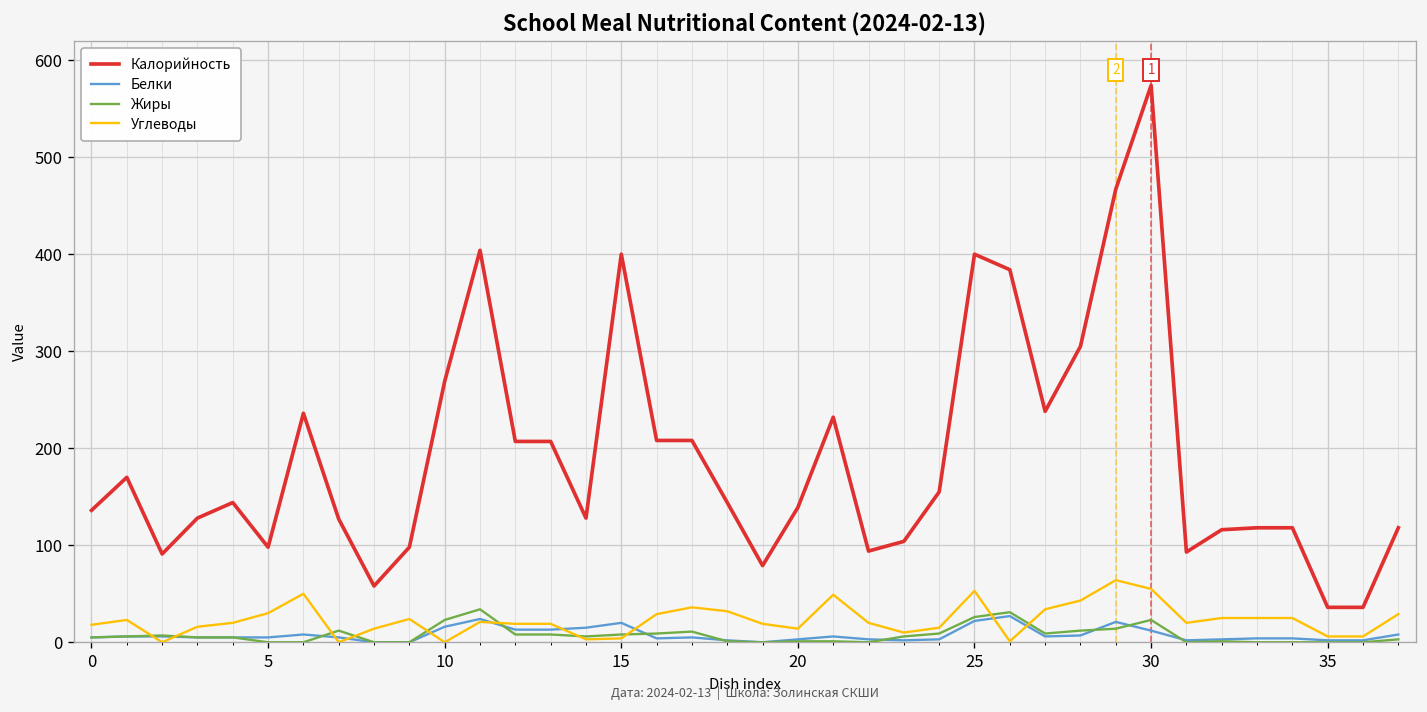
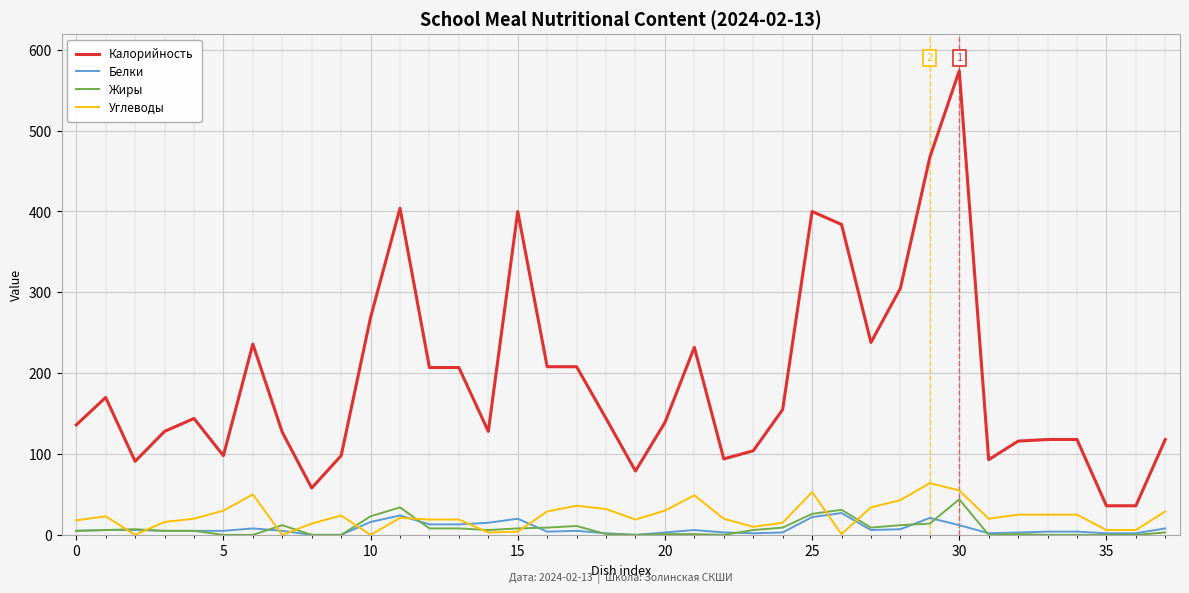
  {
    "Калорийность": {
      "0": 140,
      "5": 100,
      "10": 270,
      "15": 400,
      "20": 140,
      "25": 400,
      "35": 40
    },
    "Белки": {
      "5": 10,
      "10": 20,
      "15": 20,
      "25": 20,
      "30": 10
    },
    "Жиры": {
      "5": 0,
      "10": 20,
      "15": 10,
      "25": 30,
-     "30": 20
+     "30": 40
    },
    "Углеводы": {
      "0": 20,
      "5": 30,
      "10": 0,
      "15": 0,
-     "20": 10,
+     "20": 30,
      "25": 50,
      "30": 60,
      "35": 10
    }
  }
